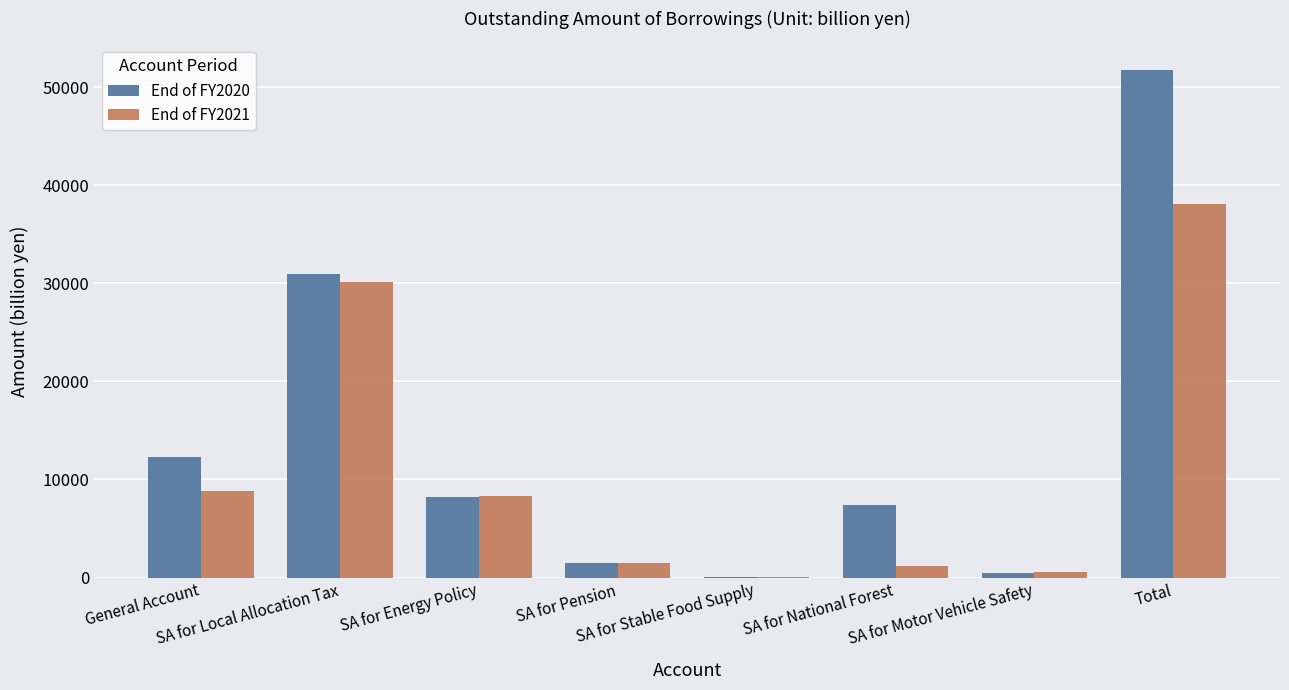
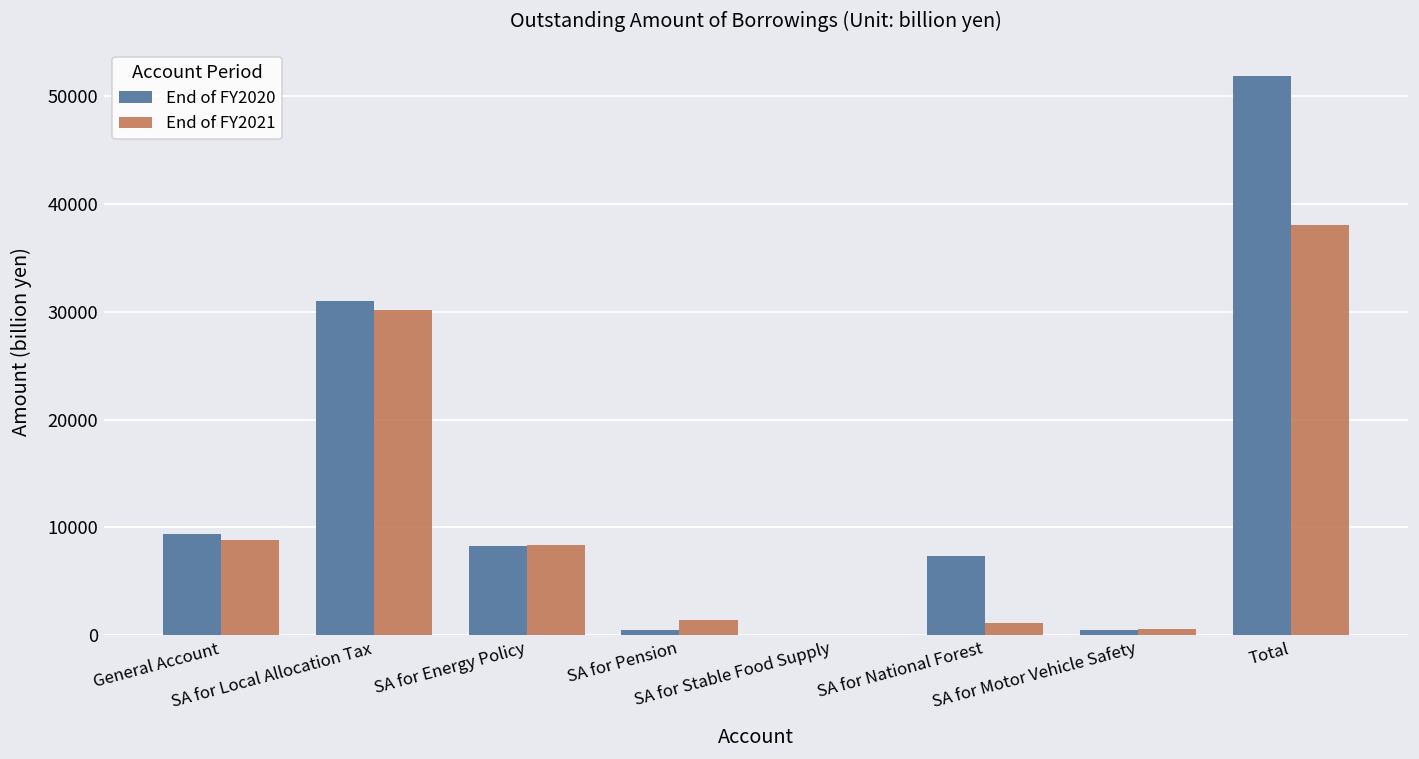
  {
    "End of FY2020": {
-     "General Account": 12000,
+     "General Account": 9000,
      "SA for Local Allocation Tax": 31000,
      "SA for Energy Policy": 8000,
-     "SA for Pension": 1400,
+     "SA for Pension": 500,
      "SA for National Forest": 7000,
      "SA for Motor Vehicle Safety": 1000,
      "Total": 52000
    },
    "End of FY2021": {
      "General Account": 9000,
      "SA for Local Allocation Tax": 30000,
      "SA for Energy Policy": 8000,
      "SA for Pension": 1000,
      "SA for National Forest": 1000,
      "SA for Motor Vehicle Safety": 1000,
      "Total": 38000
    }
  }
